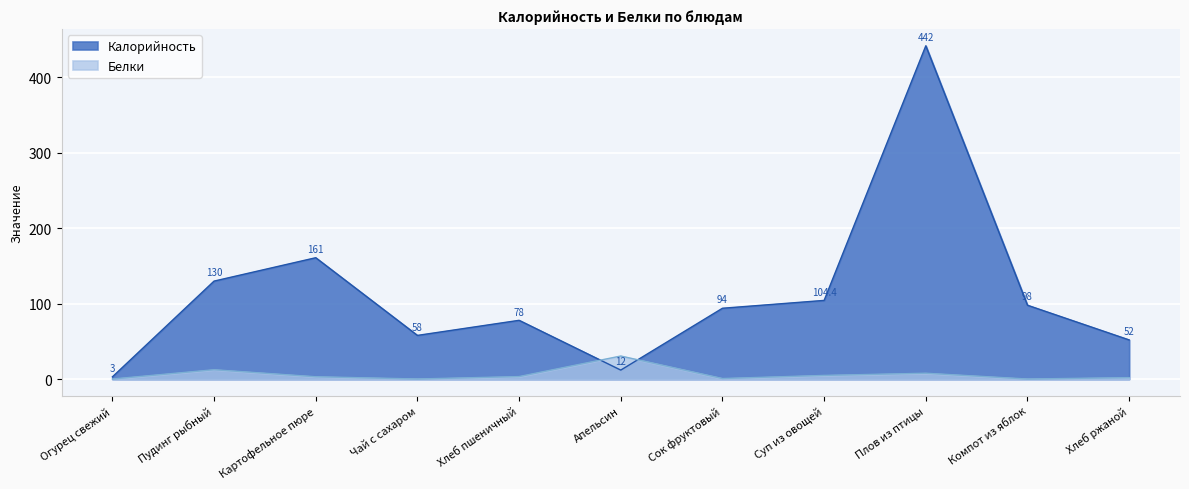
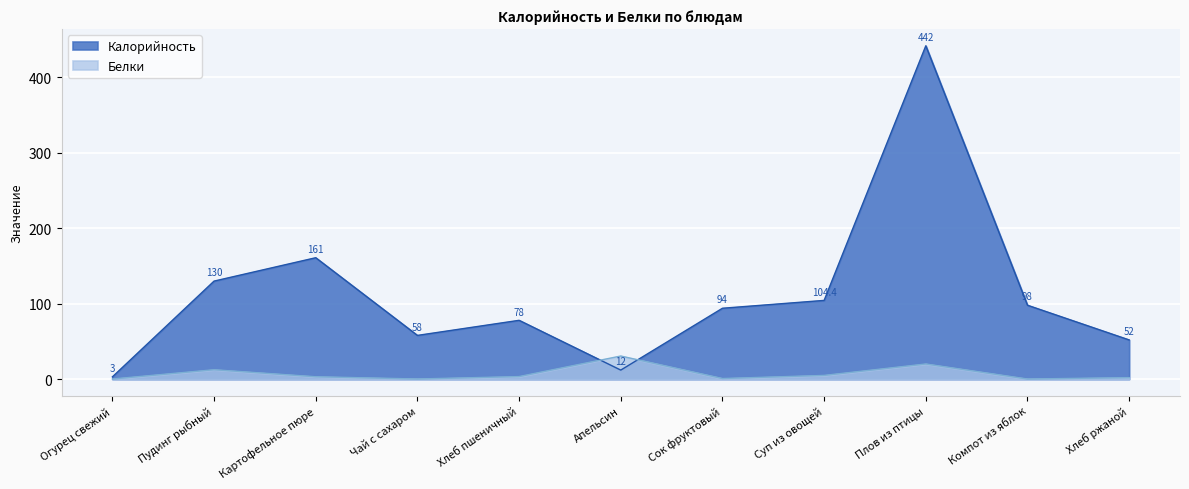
  {
    "Калорийность": {
      "Пудинг рыбный": 130,
      "Картофельное пюре": 161,
      "Чай с сахаром": 58,
      "Хлеб пшеничный": 78,
      "Сок фруктовый": 94,
      "Суп из овощей": 104.4,
      "Плов из птицы": 442,
      "Компот из яблок": 98,
      "Хлеб ржаной": 52
    },
    "Белки": {
      "Пудинг рыбный": 10,
      "Картофельное пюре": 0,
      "Чай с сахаром": 0,
      "Хлеб пшеничный": 0,
      "Сок фруктовый": 0,
      "Суп из овощей": 0,
-     "Плов из птицы": 10,
+     "Плов из птицы": 20,
      "Компот из яблок": 0,
      "Хлеб ржаной": 0
    }
  }
